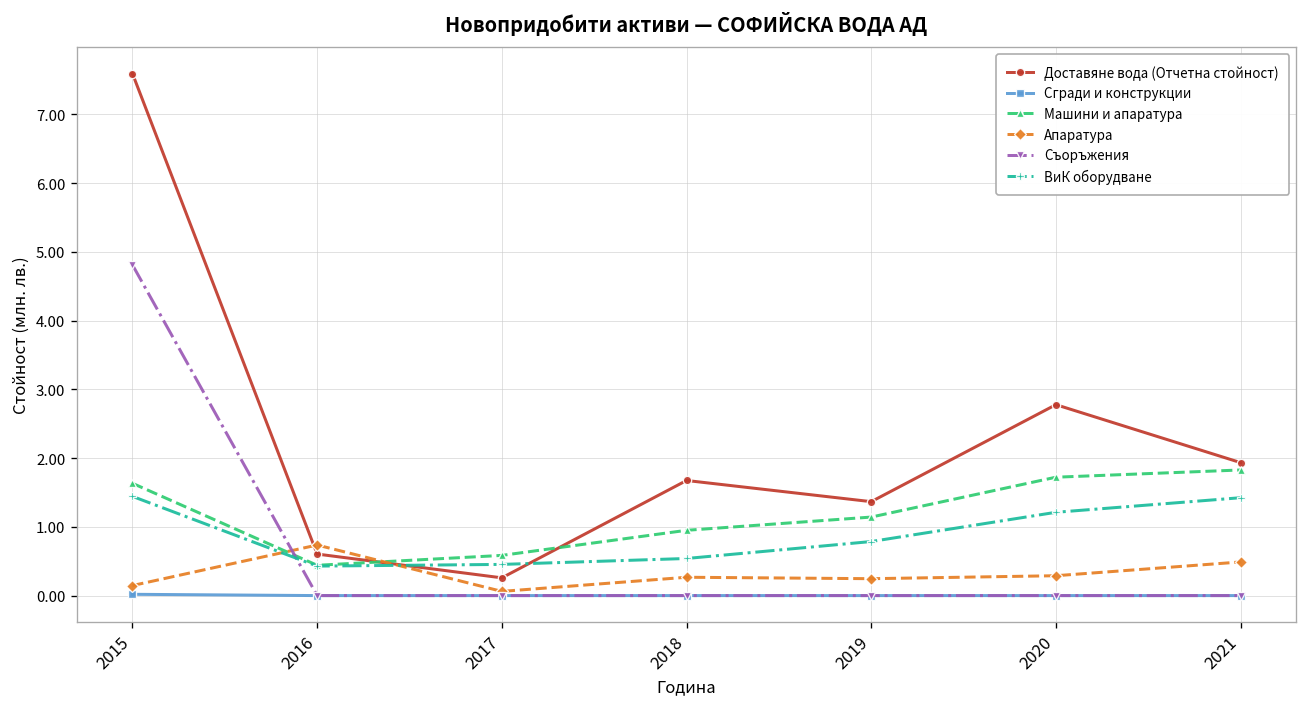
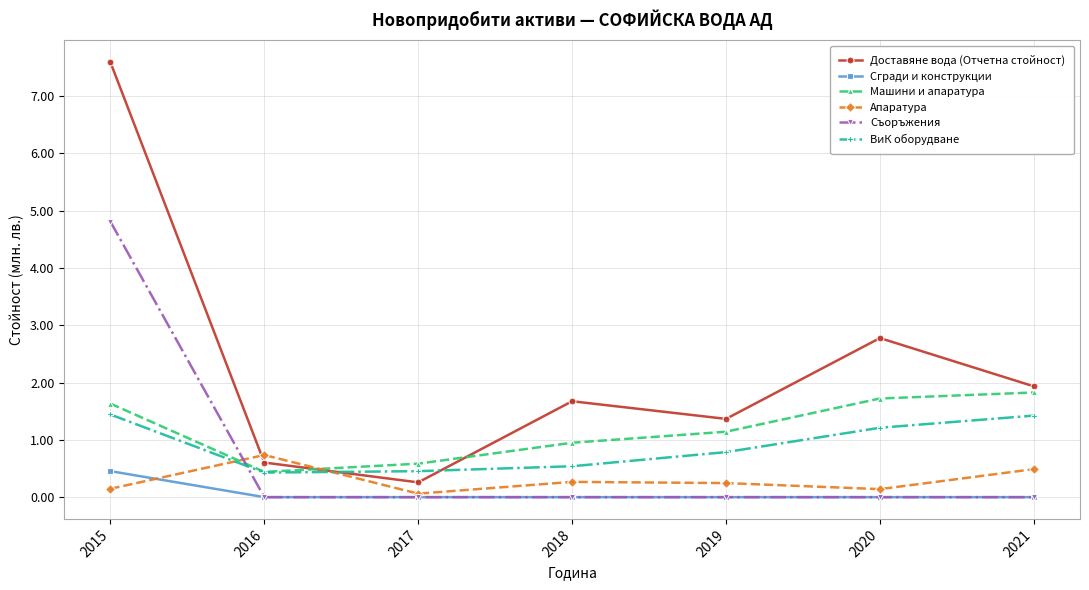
  {
    "Доставяне вода (Отчетна стойност)": {
      "2015": 7.6,
      "2016": 0.6,
      "2017": 0.3,
      "2018": 1.7,
      "2019": 1.4,
      "2020": 2.8,
      "2021": 1.9
    },
    "Сгради и конструкции": {
-     "2015": 0.0
+     "2015": 0.5
    },
    "Апаратура": {
      "2015": 0.1,
      "2016": 0.7,
      "2017": 0.1,
      "2018": 0.3,
      "2019": 0.2,
-     "2020": 0.3,
+     "2020": 0.1,
      "2021": 0.5
    },
    "Съоръжения": {
      "2015": 4.8
    }
  }
